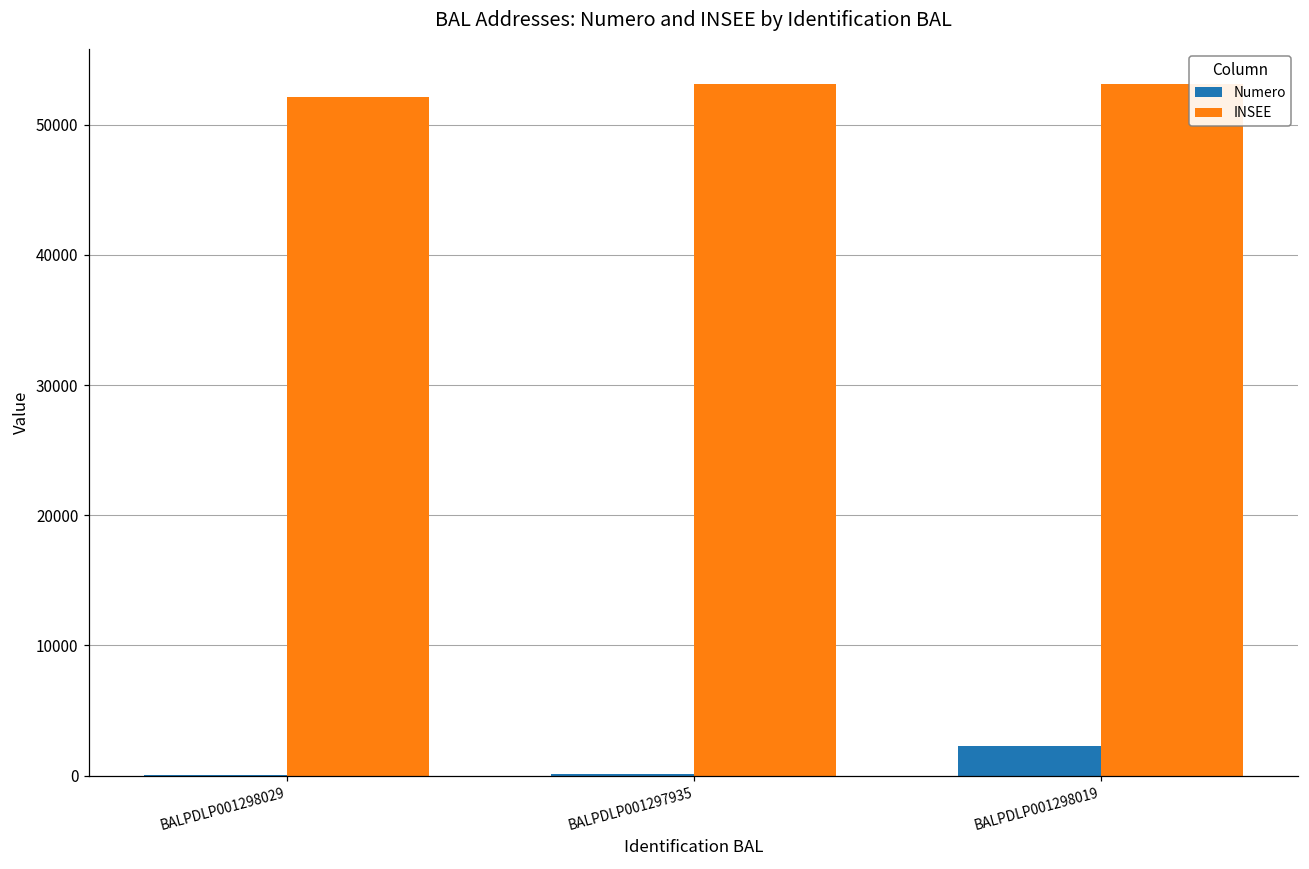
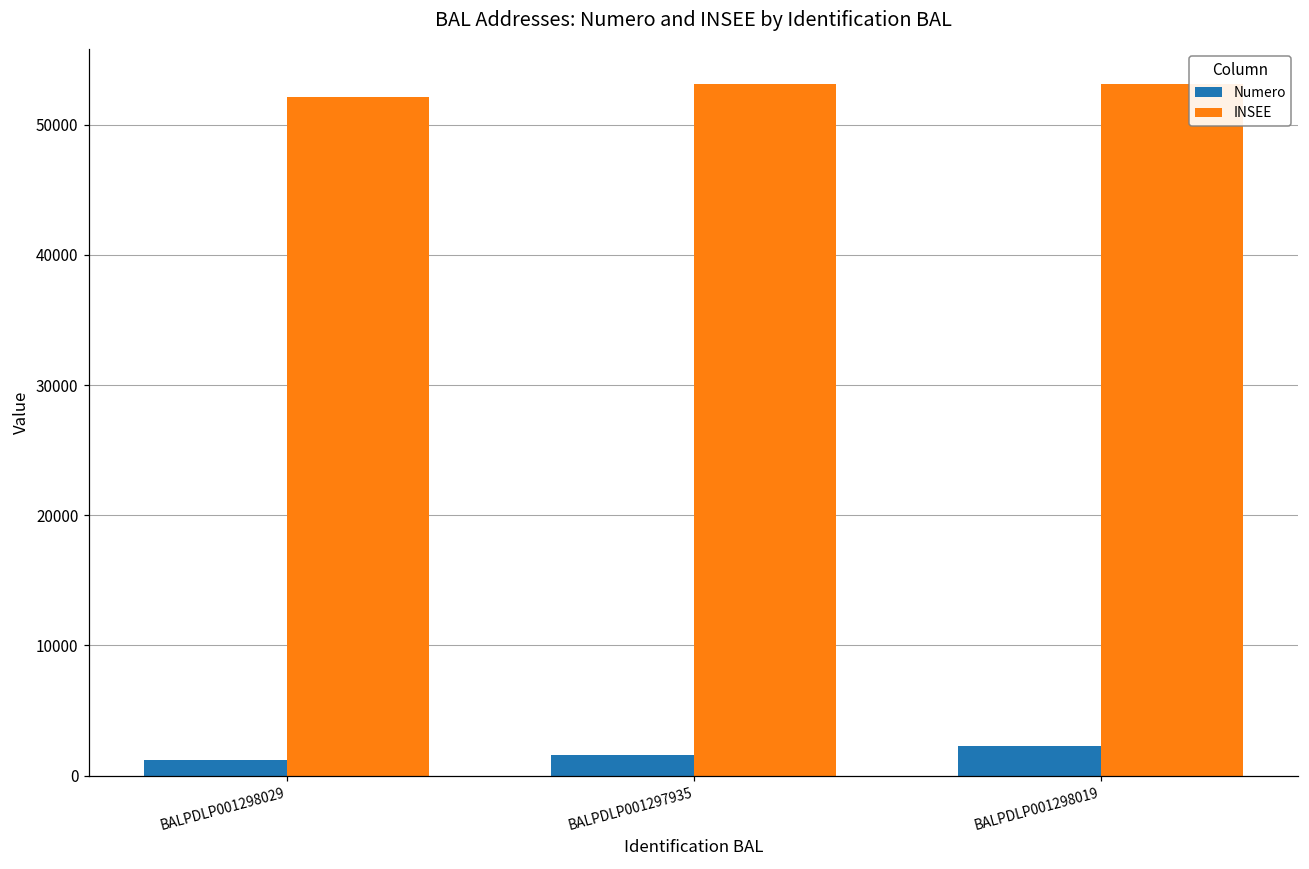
  {
    "Numero": {
-     "BALPDLP001298029": 0,
-     "BALPDLP001297935": 100,
+     "BALPDLP001298029": 1200,
+     "BALPDLP001297935": 1500,
      "BALPDLP001298019": 2200
    },
    "INSEE": {
      "BALPDLP001298029": 52100,
      "BALPDLP001297935": 53100,
      "BALPDLP001298019": 53100
    }
  }
